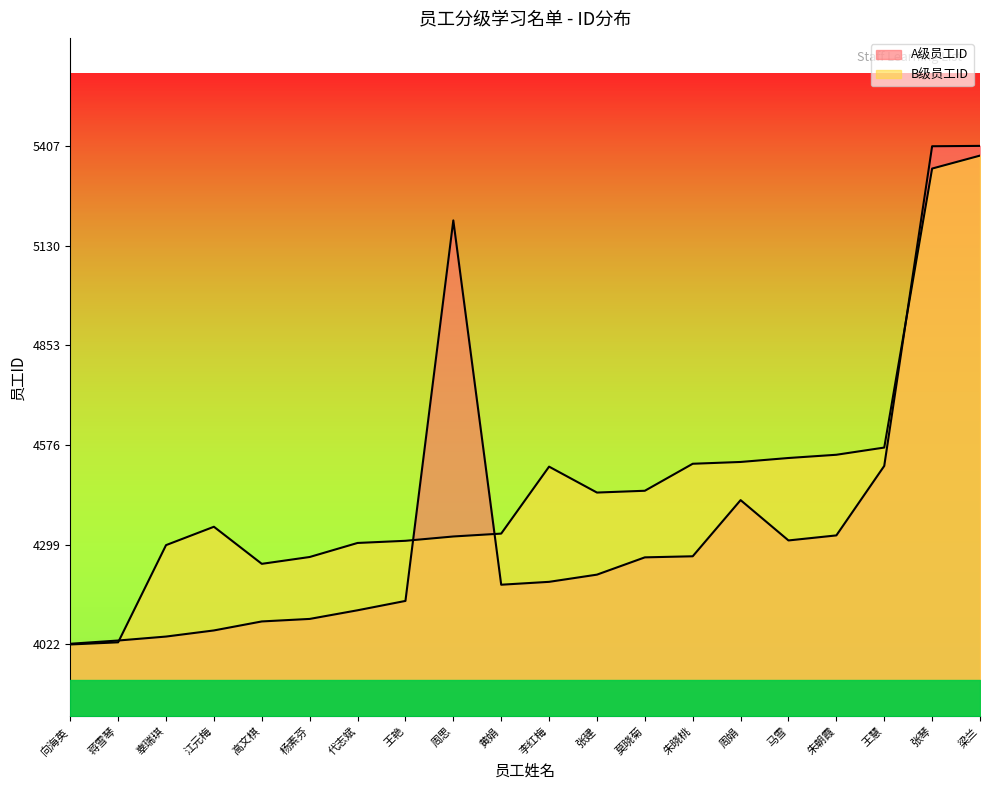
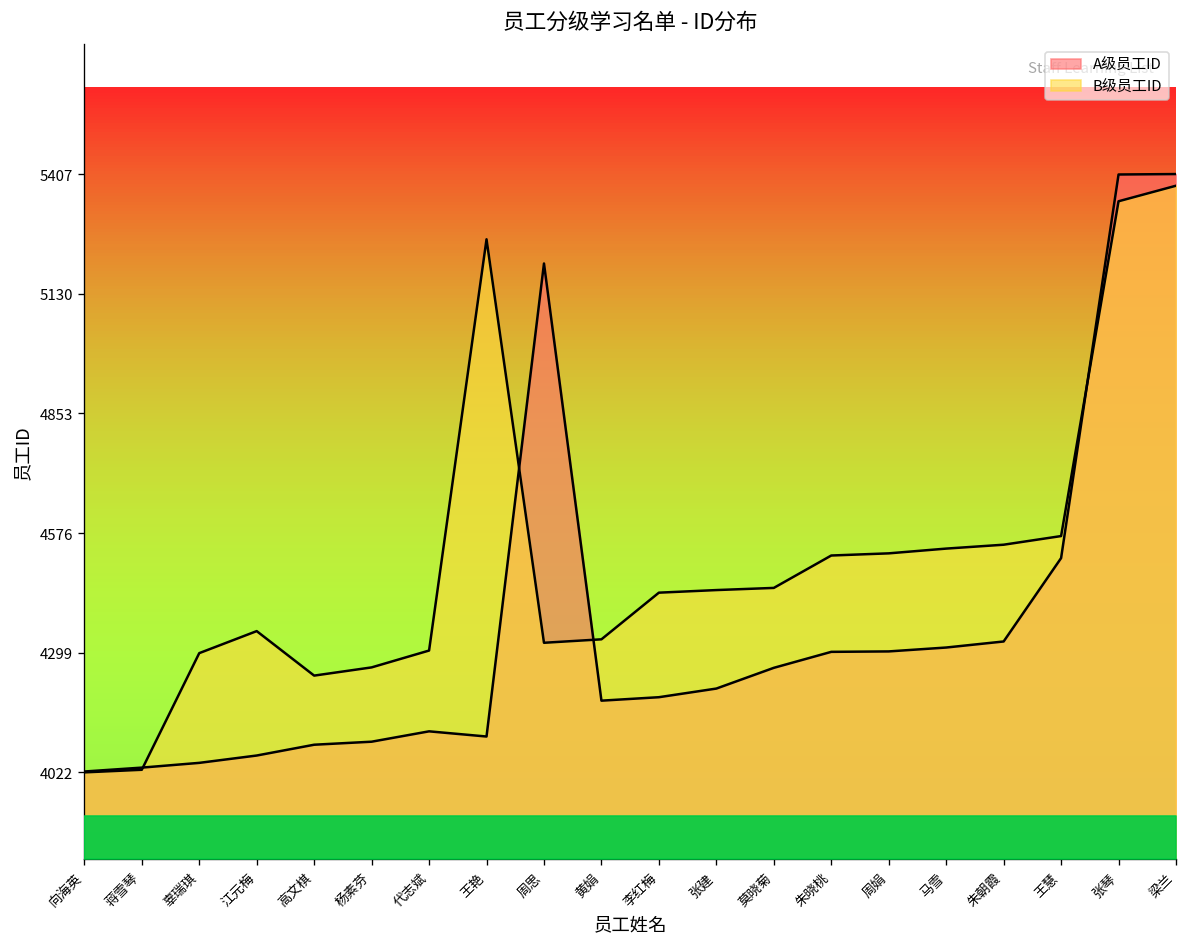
  {
    "A级员工ID": {
      "辜瑞琪": 4040,
      "江元梅": 4060,
      "高文棋": 4090,
      "杨素芬": 4090,
      "代志斌": 4120,
-     "王艳": 4140,
+     "王艳": 4110,
      "周思": 5200,
      "黄娟": 4190,
      "李红梅": 4200,
      "张建": 4220,
      "莫晓菊": 4260,
-     "朱晓桃": 4270,
-     "周娟": 4420,
+     "朱晓桃": 4300,
+     "周娟": 4300,
      "马雪": 4310,
      "朱朝霞": 4330,
      "王慧": 4520,
      "张琴": 5410,
      "梁兰": 5410
    },
    "B级员工ID": {
      "辜瑞琪": 4300,
      "江元梅": 4350,
      "高文棋": 4250,
      "杨素芬": 4270,
      "代志斌": 4300,
-     "王艳": 4310,
+     "王艳": 5260,
      "周思": 4320,
      "黄娟": 4330,
-     "李红梅": 4520,
+     "李红梅": 4440,
      "张建": 4440,
      "莫晓菊": 4450,
      "朱晓桃": 4520,
      "周娟": 4530,
      "马雪": 4540,
      "朱朝霞": 4550,
      "王慧": 4570,
      "张琴": 5340,
      "梁兰": 5380
    }
  }
